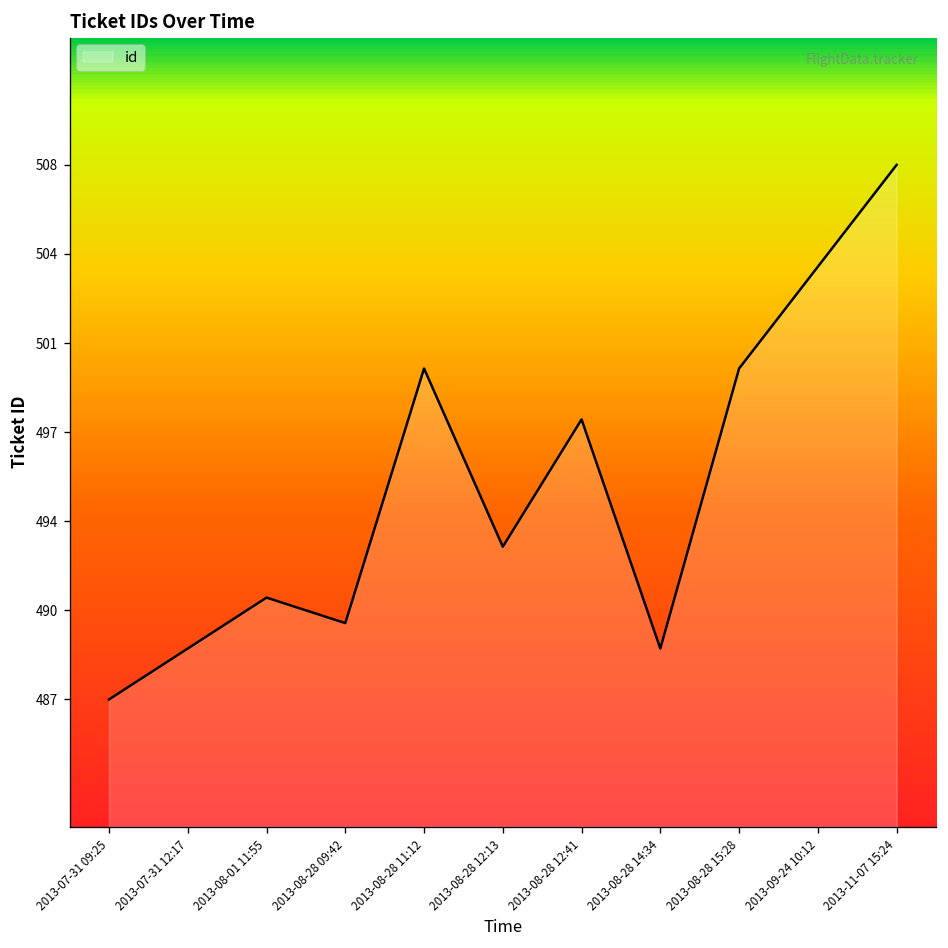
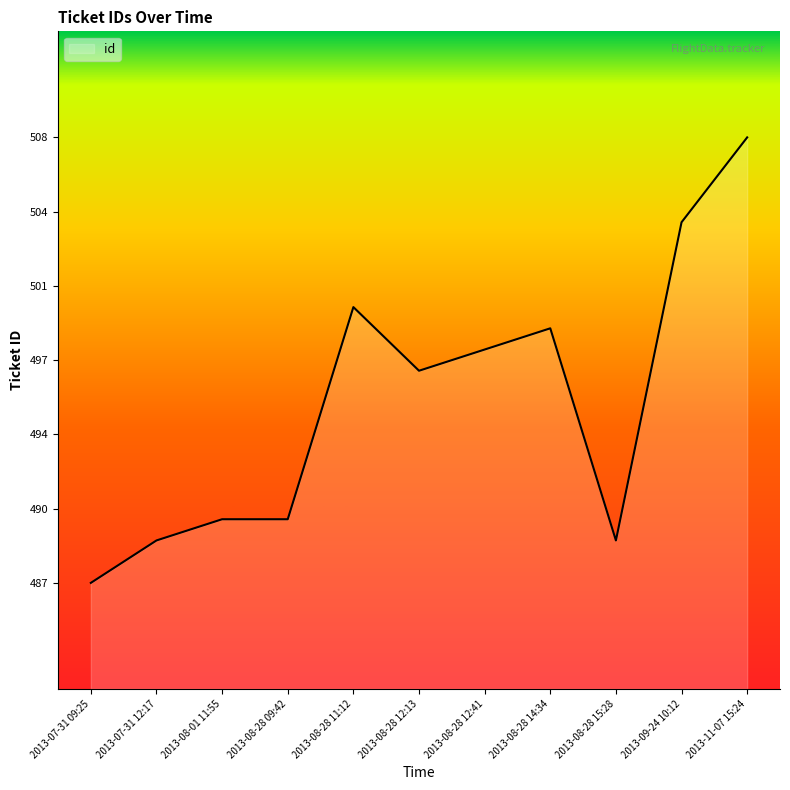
  {
    "2013-07-31 09:25": 487,
    "2013-07-31 12:17": 489,
-   "2013-08-01 11:55": 491,
+   "2013-08-01 11:55": 490,
    "2013-08-28 09:42": 490,
    "2013-08-28 11:12": 500,
-   "2013-08-28 12:13": 493,
+   "2013-08-28 12:13": 497,
    "2013-08-28 12:41": 498,
-   "2013-08-28 14:34": 489,
-   "2013-08-28 15:28": 500,
+   "2013-08-28 14:34": 499,
+   "2013-08-28 15:28": 489,
    "2013-09-24 10:12": 504,
    "2013-11-07 15:24": 508
  }
